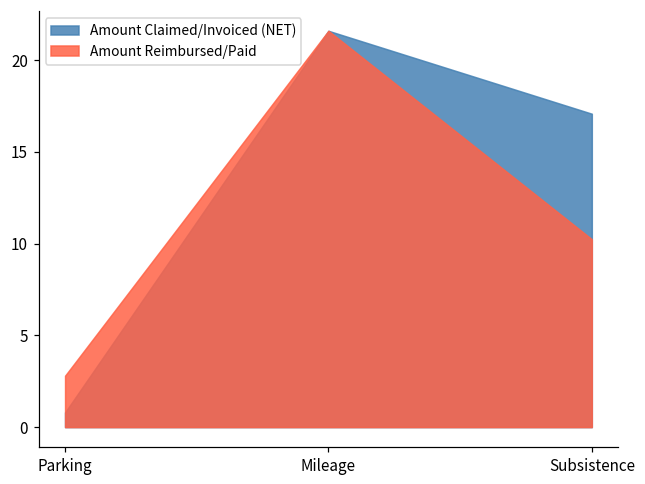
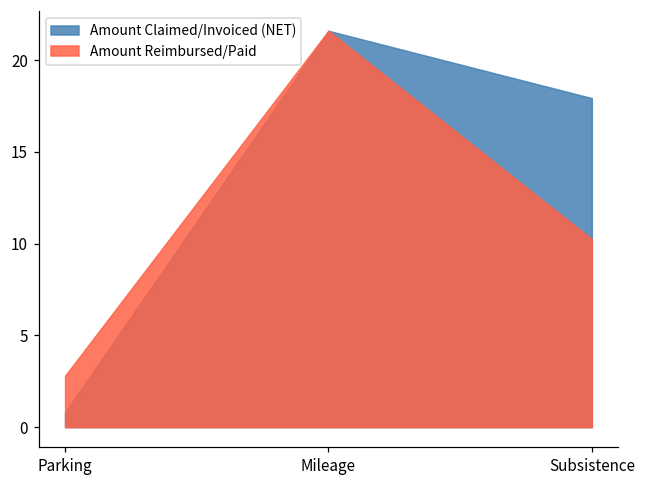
  {
    "Amount Claimed/Invoiced (NET)": {
      "Parking": 0.8,
-     "Subsistence": 17.1
+     "Subsistence": 17.9
    },
    "Amount Reimbursed/Paid": {
      "Parking": 2.8,
      "Subsistence": 10.2
    }
  }
